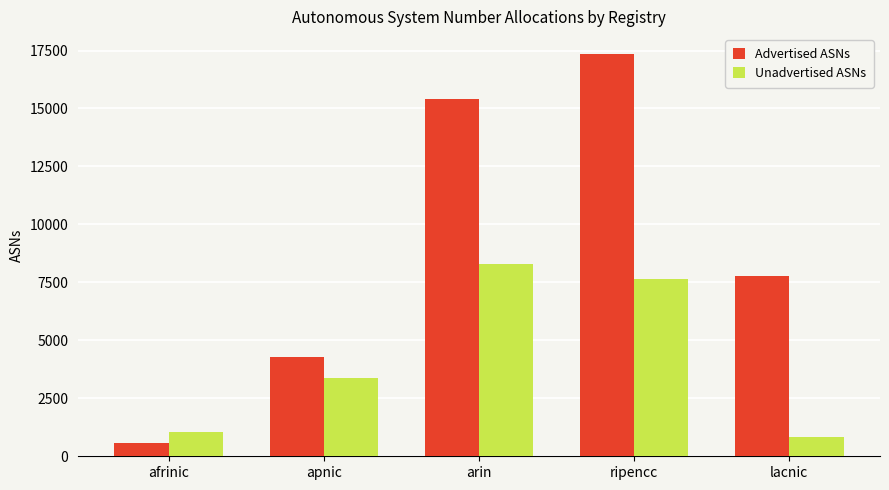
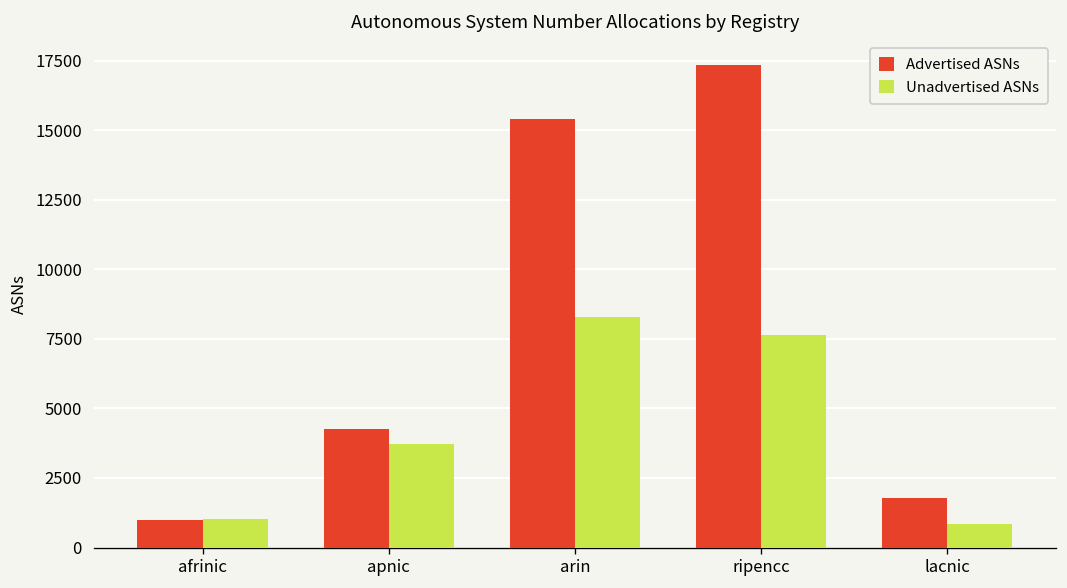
  {
    "Advertised ASNs": {
-     "afrinic": 600,
+     "afrinic": 1000,
      "apnic": 4300,
      "arin": 15400,
      "ripencc": 17300,
-     "lacnic": 7800
+     "lacnic": 1800
    },
    "Unadvertised ASNs": {
      "afrinic": 1000,
-     "apnic": 3400,
+     "apnic": 3700,
      "arin": 8300,
      "ripencc": 7600,
      "lacnic": 800
    }
  }
